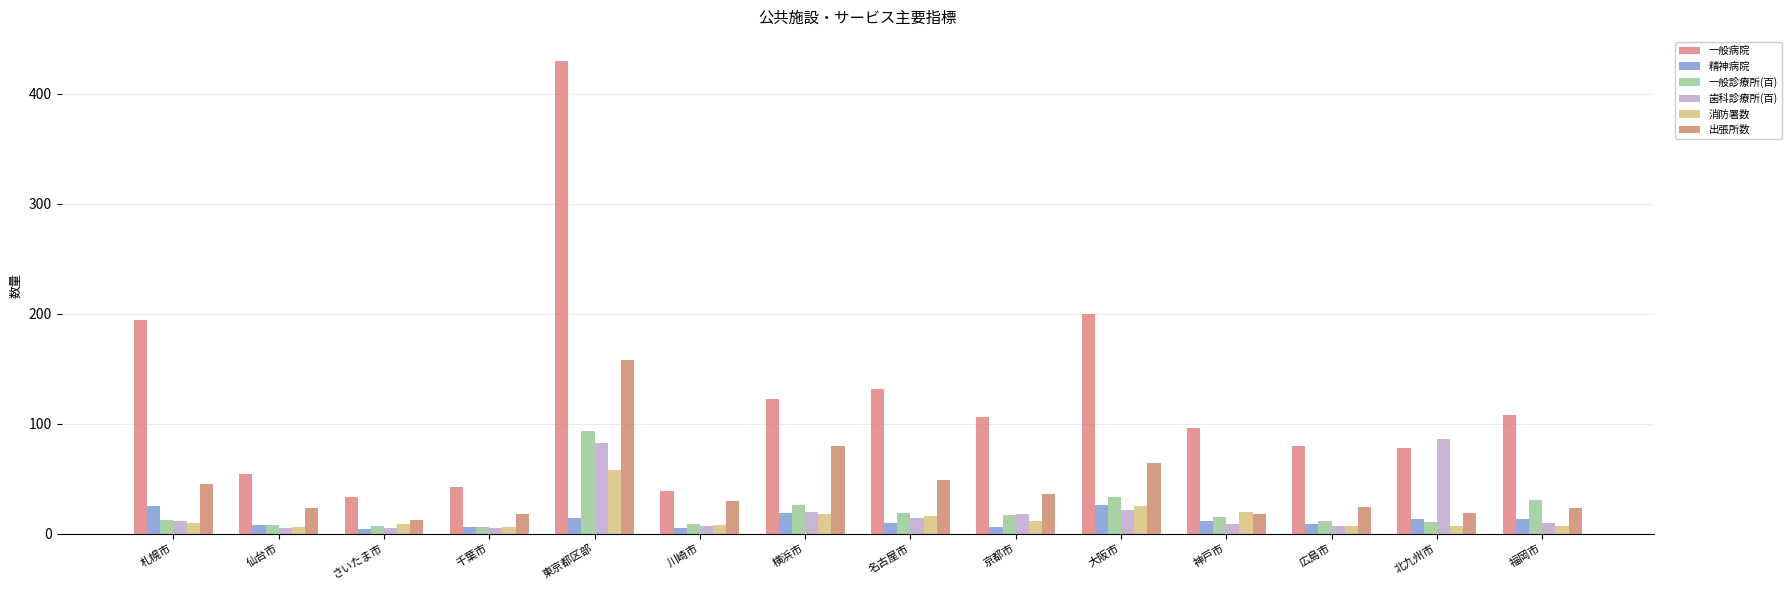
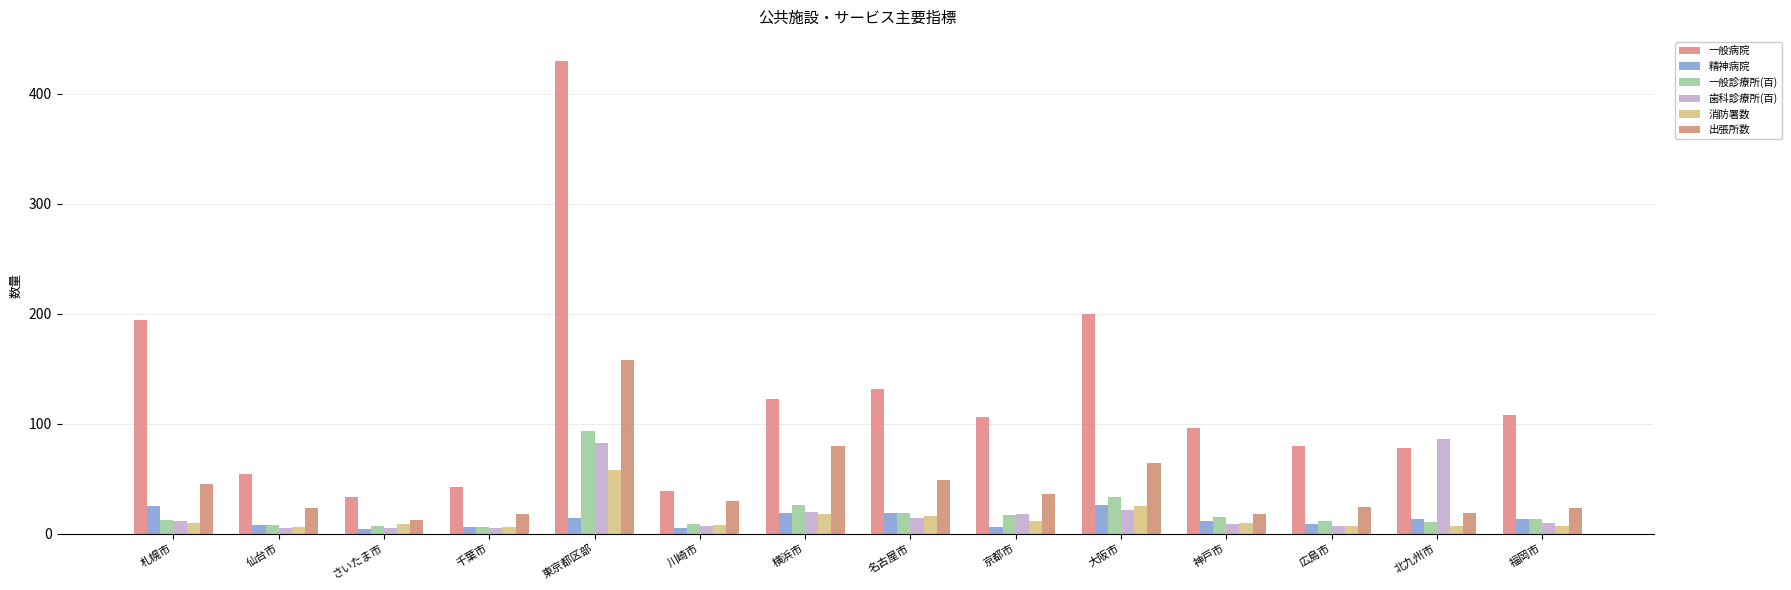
  {
    "精神病院": {
      "札幌市": 25,
      "仙台市": 8,
      "さいたま市": 4,
      "千葉市": 6,
      "東京都区部": 14,
      "川崎市": 5,
      "横浜市": 19,
-     "名古屋市": 10,
+     "名古屋市": 19,
      "京都市": 6,
      "大阪市": 26,
      "神戸市": 11,
      "広島市": 9,
      "北九州市": 13,
      "福岡市": 13
    },
    "一般診療所(百)": {
      "札幌市": 12,
      "仙台市": 8,
      "さいたま市": 7,
      "千葉市": 6,
      "東京都区部": 93,
      "川崎市": 9,
      "横浜市": 26,
      "名古屋市": 19,
      "京都市": 17,
      "大阪市": 33,
      "神戸市": 15,
      "広島市": 12,
      "北九州市": 10,
-     "福岡市": 30
+     "福岡市": 13
    },
    "歯科診療所(百)": {
      "札幌市": 12,
      "仙台市": 5,
      "さいたま市": 5,
      "千葉市": 5,
      "東京都区部": 83,
      "川崎市": 7,
      "横浜市": 19,
      "名古屋市": 14,
      "京都市": 18,
      "大阪市": 22,
      "神戸市": 9,
      "広島市": 7,
      "北九州市": 86,
      "福岡市": 10
    },
    "消防署数": {
      "札幌市": 10,
      "仙台市": 6,
      "さいたま市": 9,
      "千葉市": 6,
      "東京都区部": 58,
      "川崎市": 8,
      "横浜市": 18,
      "名古屋市": 16,
      "京都市": 11,
      "大阪市": 25,
-     "神戸市": 20,
+     "神戸市": 10,
      "広島市": 7,
      "北九州市": 7,
      "福岡市": 7
    }
  }
